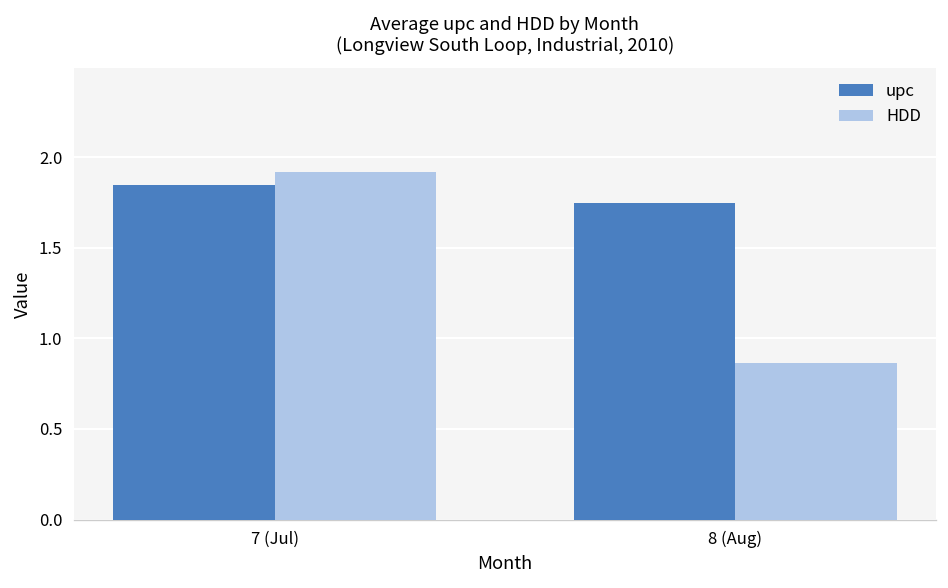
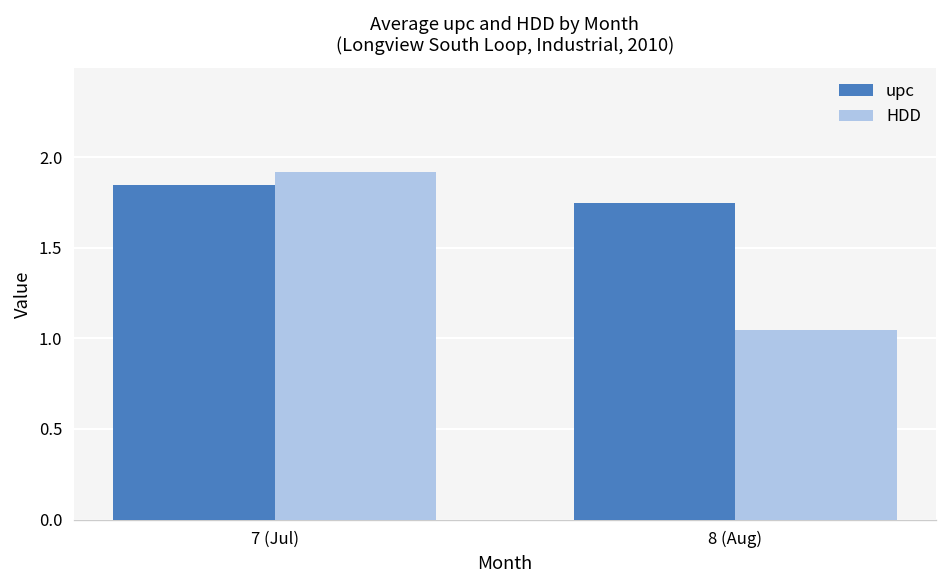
  {
    "upc": {
      "7 (Jul)": 1.85,
      "8 (Aug)": 1.75
    },
    "HDD": {
      "7 (Jul)": 1.92,
-     "8 (Aug)": 0.87
+     "8 (Aug)": 1.05
    }
  }
